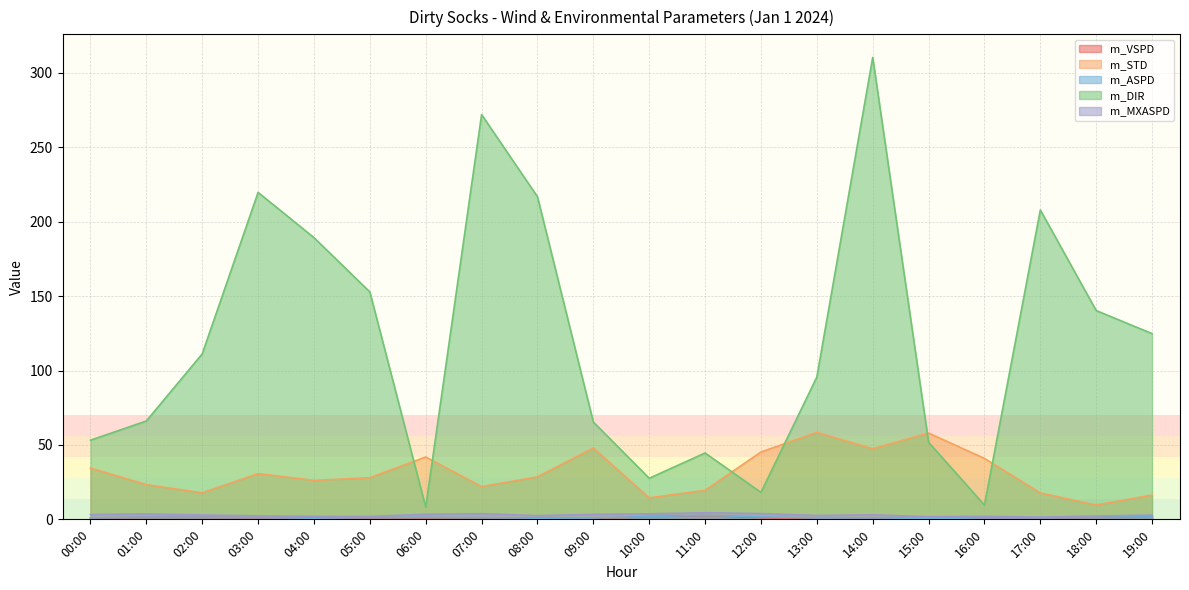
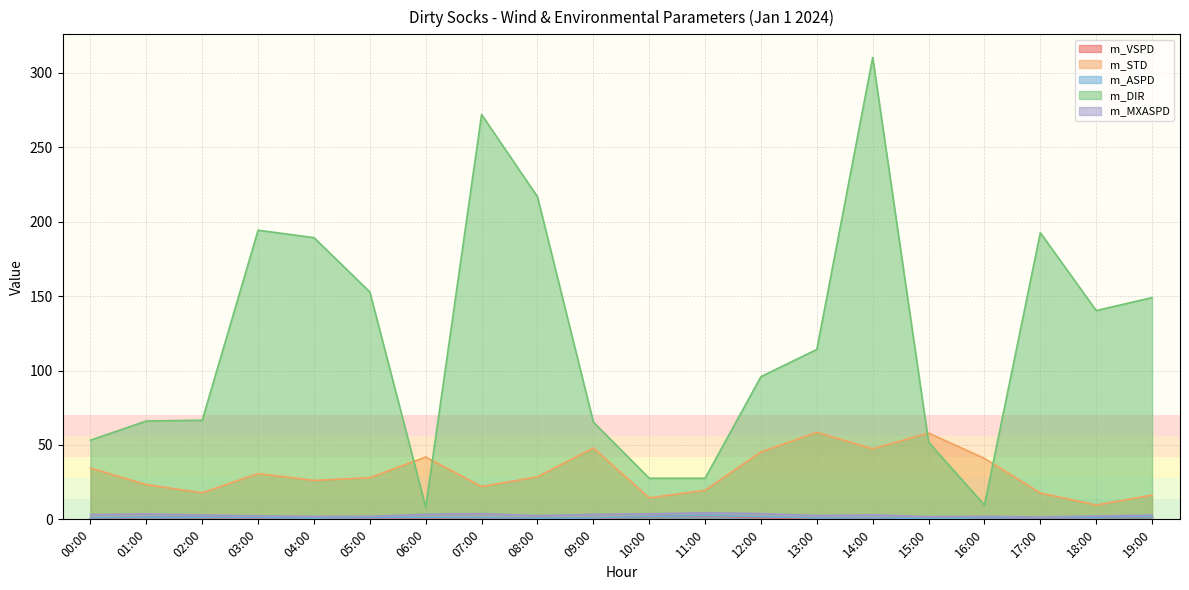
  {
    "m_DIR": {
      "00:00": 53,
      "01:00": 66,
-     "02:00": 111,
-     "03:00": 220,
+     "02:00": 67,
+     "03:00": 194,
      "04:00": 189,
      "05:00": 153,
      "06:00": 8,
      "07:00": 272,
      "08:00": 217,
      "09:00": 65,
      "10:00": 28,
-     "11:00": 45,
-     "12:00": 18,
-     "13:00": 96,
+     "11:00": 28,
+     "12:00": 96,
+     "13:00": 114,
      "14:00": 310,
      "15:00": 52,
      "16:00": 10,
-     "17:00": 208,
+     "17:00": 193,
      "18:00": 140,
-     "19:00": 125
+     "19:00": 149
    }
  }
